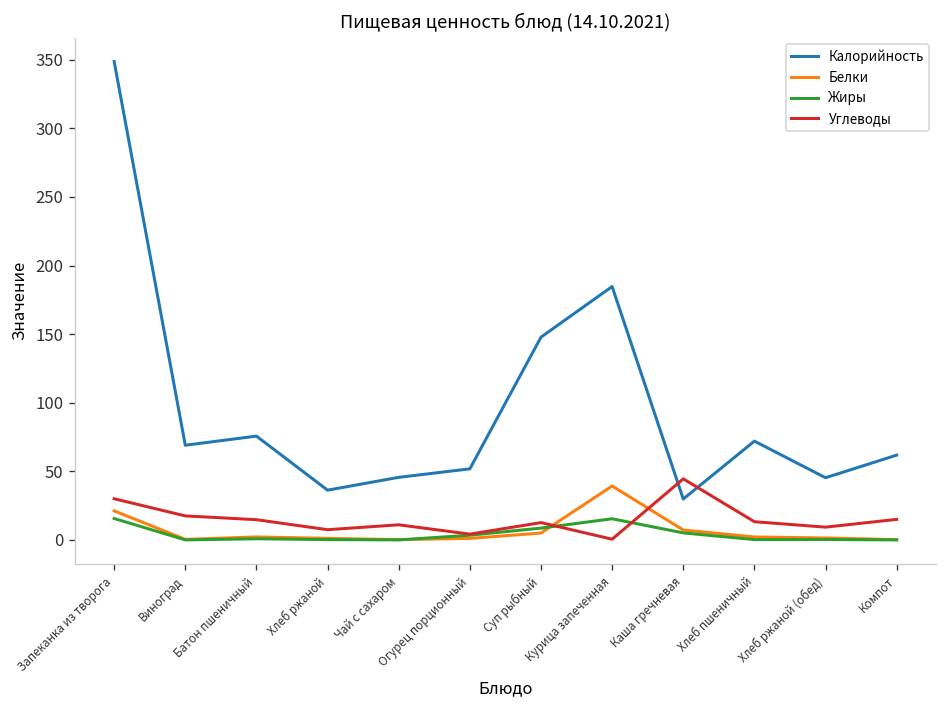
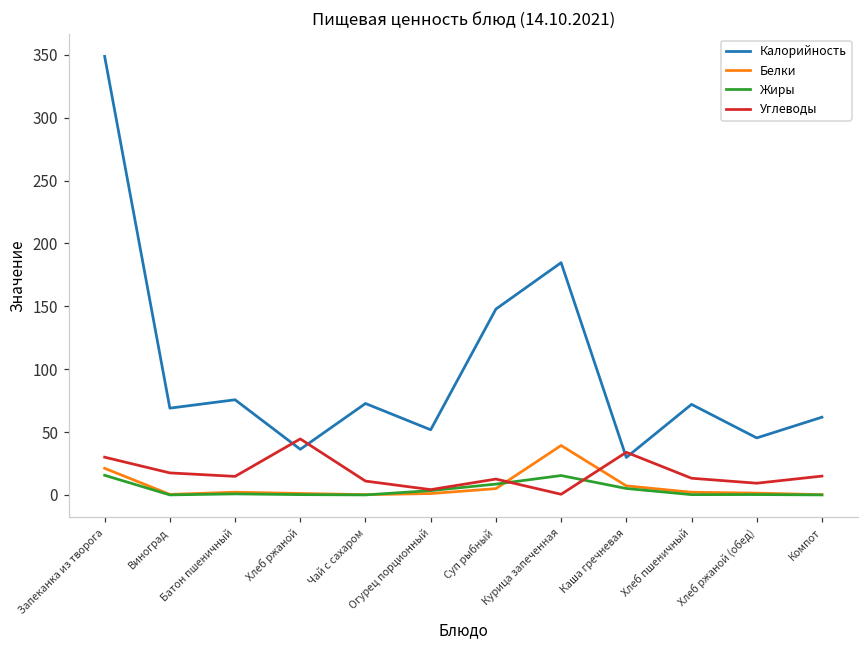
  {
    "Калорийность": {
      "Запеканка из творога": 349,
      "Виноград": 69,
      "Батон пшеничный": 76,
      "Хлеб ржаной": 36,
-     "Чай с сахаром": 46,
+     "Чай с сахаром": 73,
      "Огурец порционный": 52,
      "Суп рыбный": 148,
      "Курица запеченная": 185,
      "Каша гречневая": 30,
      "Хлеб пшеничный": 72,
      "Хлеб ржаной (обед)": 45,
      "Компот": 62
    },
    "Белки": {
      "Запеканка из творога": 21,
      "Огурец порционный": 1,
      "Суп рыбный": 5,
      "Курица запеченная": 39
    },
    "Жиры": {
      "Запеканка из творога": 16,
      "Суп рыбный": 9,
      "Курица запеченная": 15
    },
    "Углеводы": {
      "Запеканка из творога": 30,
      "Виноград": 18,
      "Батон пшеничный": 15,
-     "Хлеб ржаной": 7,
+     "Хлеб ржаной": 45,
      "Чай с сахаром": 11,
      "Суп рыбный": 13,
      "Курица запеченная": 1,
-     "Каша гречневая": 45,
+     "Каша гречневая": 34,
      "Хлеб пшеничный": 13,
      "Хлеб ржаной (обед)": 9,
      "Компот": 15
    }
  }
